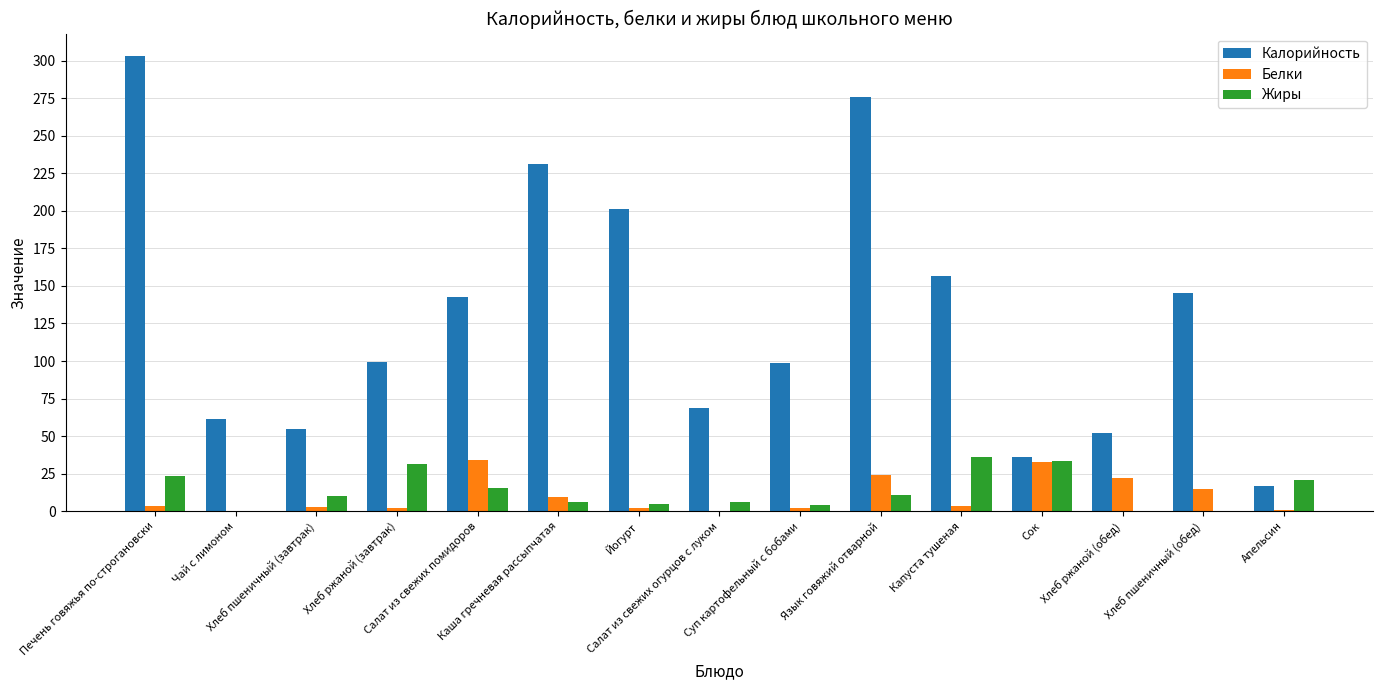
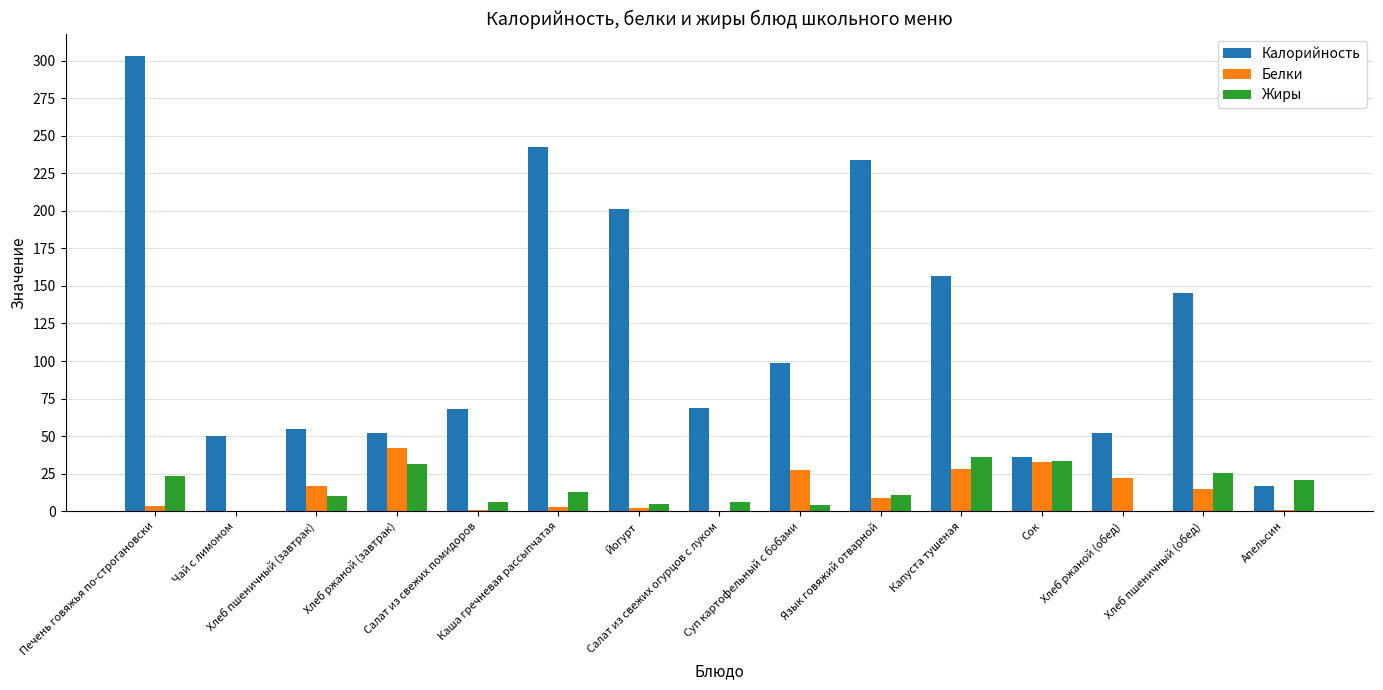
  {
    "Калорийность": {
      "Печень говяжья по-строгановски": 303,
-     "Чай с лимоном": 62,
+     "Чай с лимоном": 50,
      "Хлеб пшеничный (завтрак)": 55,
-     "Хлеб ржаной (завтрак)": 99,
-     "Салат из свежих помидоров": 143,
-     "Каша гречневая рассыпчатая": 231,
+     "Хлеб ржаной (завтрак)": 52,
+     "Салат из свежих помидоров": 68,
+     "Каша гречневая рассыпчатая": 242,
      "Йогурт": 201,
      "Салат из свежих огурцов с луком": 69,
      "Суп картофельный с бобами": 99,
-     "Язык говяжий отварной": 276,
+     "Язык говяжий отварной": 234,
      "Капуста тушеная": 157,
      "Сок": 36,
      "Хлеб ржаной (обед)": 52,
      "Хлеб пшеничный (обед)": 145,
      "Апельсин": 17
    },
    "Белки": {
      "Печень говяжья по-строгановски": 3,
-     "Хлеб пшеничный (завтрак)": 3,
-     "Хлеб ржаной (завтрак)": 2,
-     "Салат из свежих помидоров": 34,
-     "Каша гречневая рассыпчатая": 9,
+     "Хлеб пшеничный (завтрак)": 17,
+     "Хлеб ржаной (завтрак)": 42,
+     "Салат из свежих помидоров": 1,
+     "Каша гречневая рассыпчатая": 3,
      "Йогурт": 2,
-     "Суп картофельный с бобами": 2,
-     "Язык говяжий отварной": 24,
-     "Капуста тушеная": 3,
+     "Суп картофельный с бобами": 28,
+     "Язык говяжий отварной": 9,
+     "Капуста тушеная": 28,
      "Сок": 33,
      "Хлеб ржаной (обед)": 22,
      "Хлеб пшеничный (обед)": 15
    },
    "Жиры": {
      "Печень говяжья по-строгановски": 24,
      "Хлеб пшеничный (завтрак)": 10,
      "Хлеб ржаной (завтрак)": 32,
-     "Салат из свежих помидоров": 15,
-     "Каша гречневая рассыпчатая": 6,
+     "Салат из свежих помидоров": 6,
+     "Каша гречневая рассыпчатая": 13,
      "Йогурт": 5,
      "Салат из свежих огурцов с луком": 6,
      "Суп картофельный с бобами": 4,
      "Язык говяжий отварной": 11,
      "Капуста тушеная": 36,
      "Сок": 33,
-     "Хлеб пшеничный (обед)": 0,
+     "Хлеб пшеничный (обед)": 26,
      "Апельсин": 21
    }
  }
